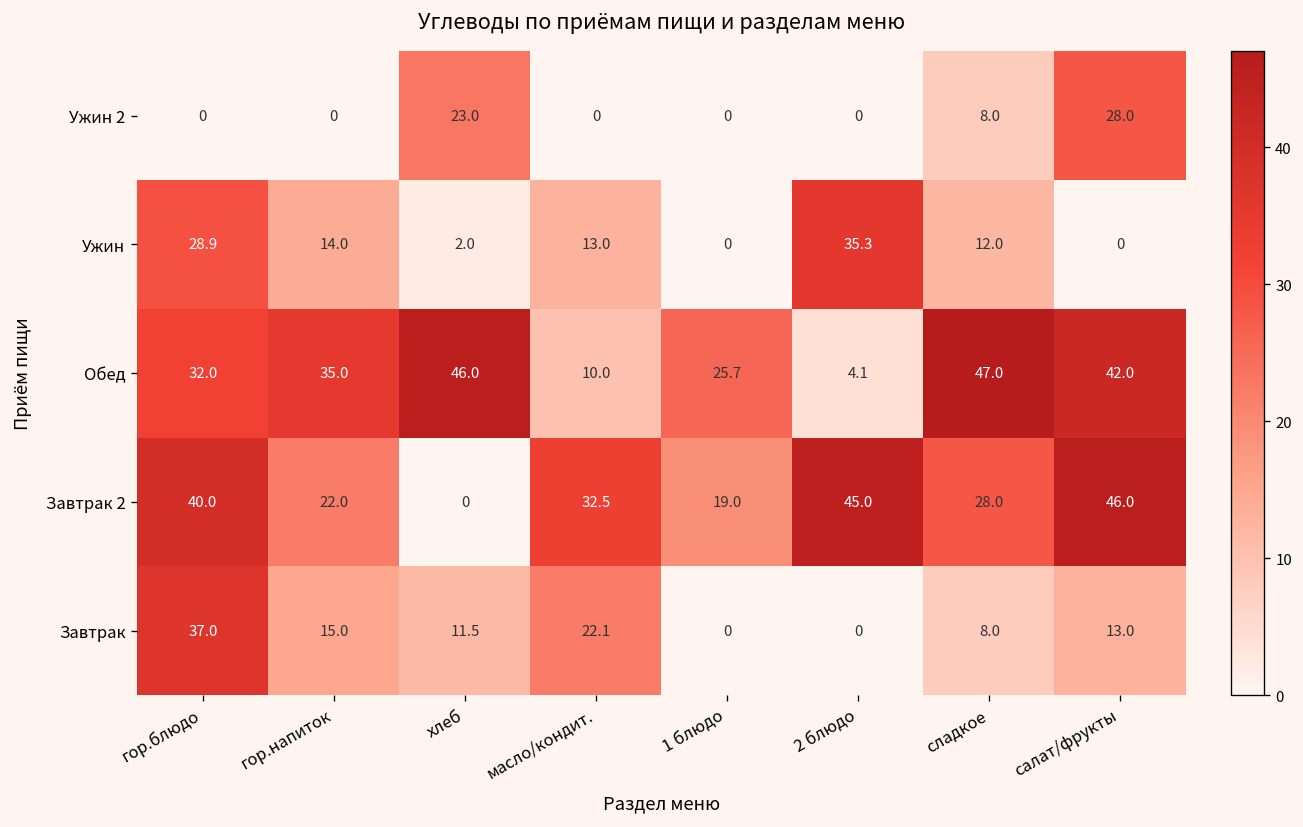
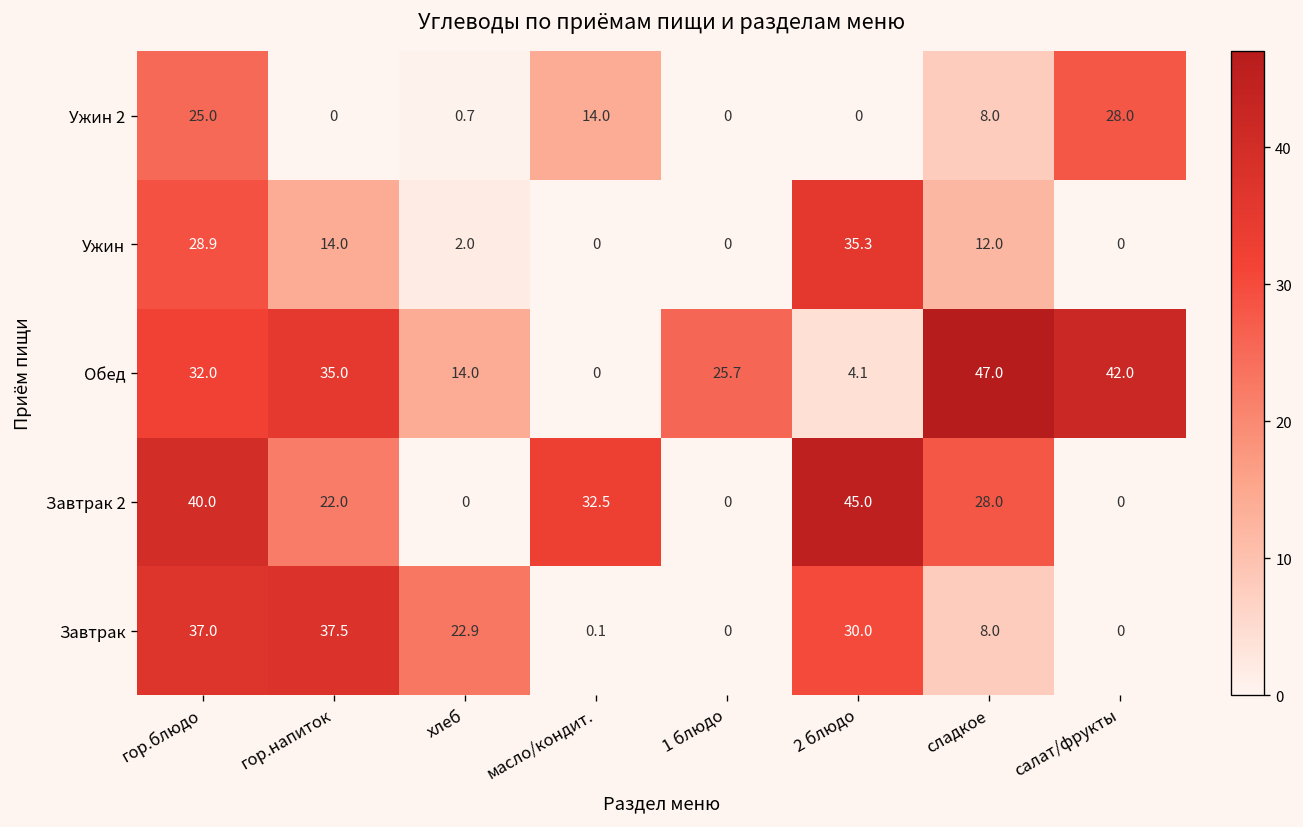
  {
    "Ужин 2": {
-     "гор.блюдо": 0,
+     "гор.блюдо": 25.0,
      "гор.напиток": 0,
-     "хлеб": 23.0,
-     "масло/кондит.": 0,
+     "хлеб": 0.7,
+     "масло/кондит.": 14.0,
      "1 блюдо": 0,
      "2 блюдо": 0,
      "сладкое": 8.0,
      "салат/фрукты": 28.0
    },
    "Ужин": {
      "гор.блюдо": 28.9,
      "гор.напиток": 14.0,
      "хлеб": 2.0,
-     "масло/кондит.": 13.0,
+     "масло/кондит.": 0,
      "1 блюдо": 0,
      "2 блюдо": 35.3,
      "сладкое": 12.0,
      "салат/фрукты": 0
    },
    "Обед": {
      "гор.блюдо": 32.0,
      "гор.напиток": 35.0,
-     "хлеб": 46.0,
-     "масло/кондит.": 10.0,
+     "хлеб": 14.0,
+     "масло/кондит.": 0,
      "1 блюдо": 25.7,
      "2 блюдо": 4.1,
      "сладкое": 47.0,
      "салат/фрукты": 42.0
    },
    "Завтрак 2": {
      "гор.блюдо": 40.0,
      "гор.напиток": 22.0,
      "хлеб": 0,
      "масло/кондит.": 32.5,
-     "1 блюдо": 19.0,
+     "1 блюдо": 0,
      "2 блюдо": 45.0,
      "сладкое": 28.0,
-     "салат/фрукты": 46.0
+     "салат/фрукты": 0
    },
    "Завтрак": {
      "гор.блюдо": 37.0,
-     "гор.напиток": 15.0,
-     "хлеб": 11.5,
-     "масло/кондит.": 22.1,
+     "гор.напиток": 37.5,
+     "хлеб": 22.9,
+     "масло/кондит.": 0.1,
      "1 блюдо": 0,
-     "2 блюдо": 0,
+     "2 блюдо": 30.0,
      "сладкое": 8.0,
-     "салат/фрукты": 13.0
+     "салат/фрукты": 0
    }
  }
